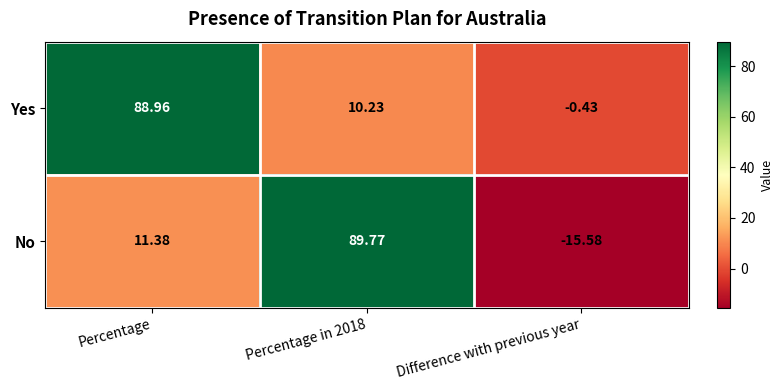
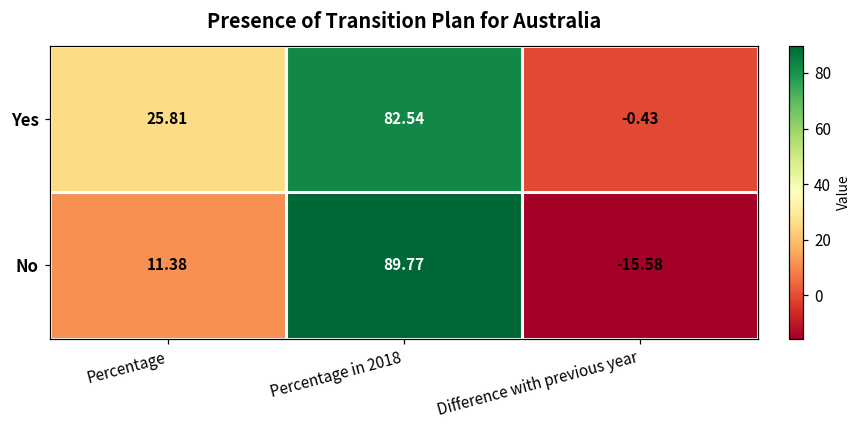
  {
    "Yes": {
-     "Percentage": 88.96,
-     "Percentage in 2018": 10.23,
+     "Percentage": 25.81,
+     "Percentage in 2018": 82.54,
      "Difference with previous year": -0.43
    },
    "No": {
      "Percentage": 11.38,
      "Percentage in 2018": 89.77,
      "Difference with previous year": -15.58
    }
  }
